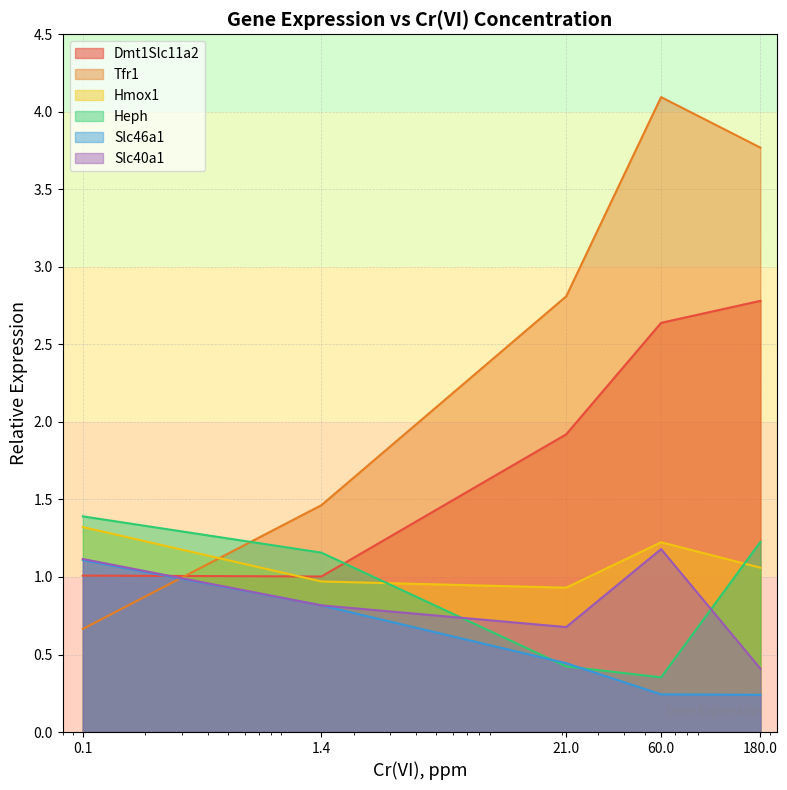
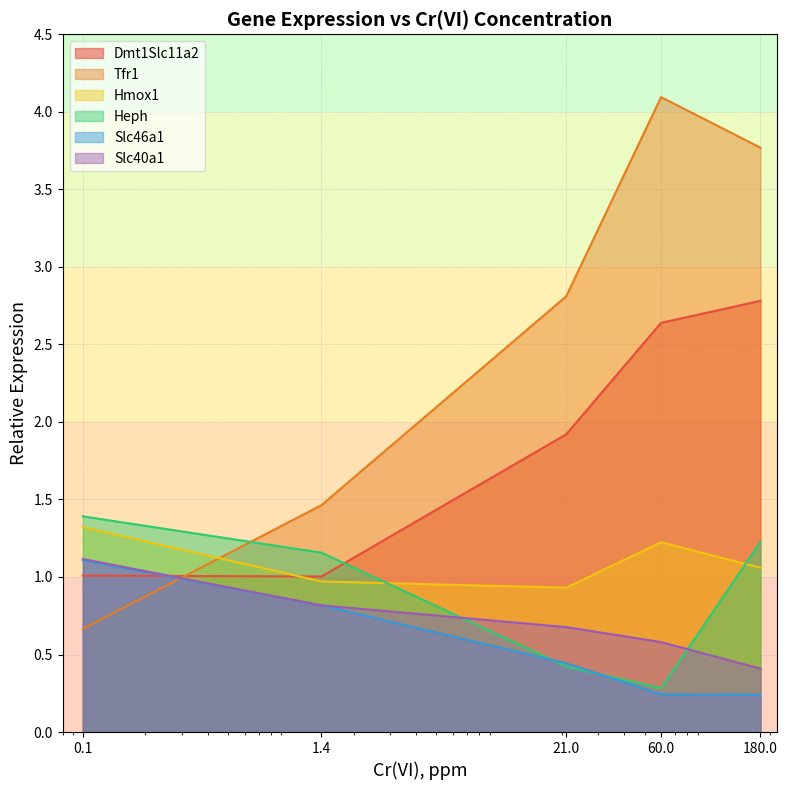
  {
    "Heph": {
      "0.1": 1.39,
      "1.4": 1.16,
      "21.0": 0.42,
-     "60.0": 0.35,
+     "60.0": 0.28,
      "180.0": 1.23
    },
    "Slc46a1": {
      "21.0": 0.44,
      "60.0": 0.24,
      "180.0": 0.24
    },
    "Slc40a1": {
      "21.0": 0.68,
-     "60.0": 1.18,
+     "60.0": 0.58,
      "180.0": 0.41
    }
  }
